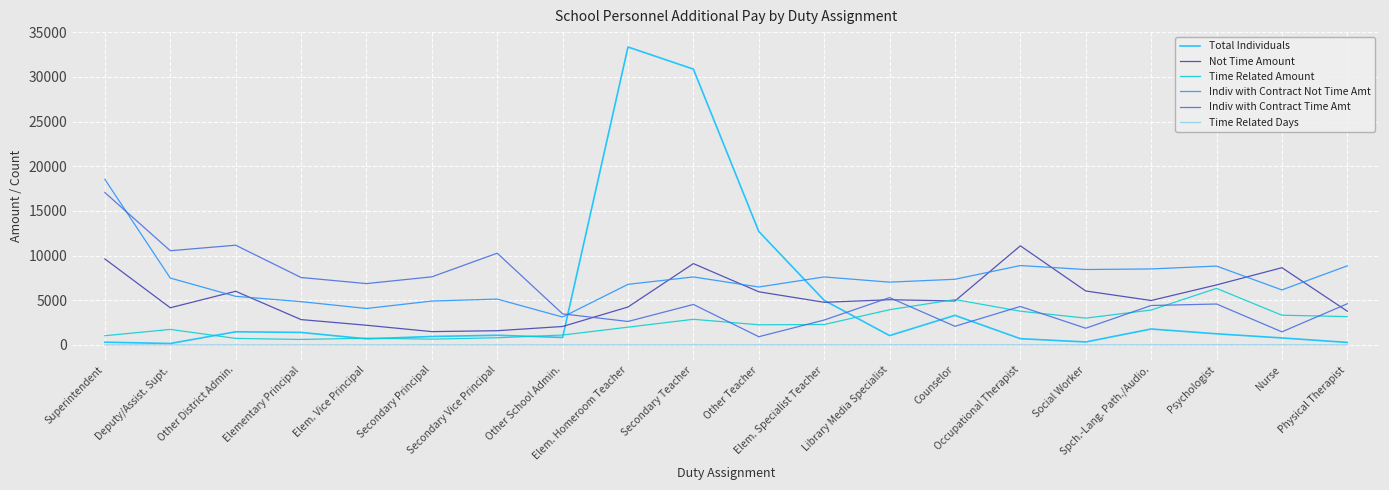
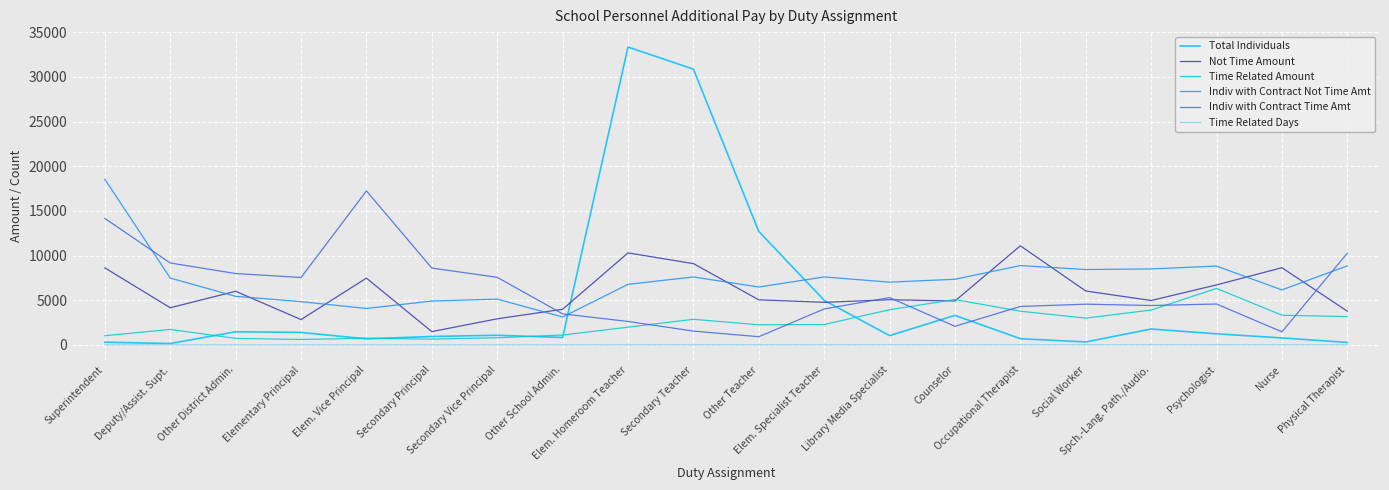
  {
    "Not Time Amount": {
-     "Superintendent": 10000,
+     "Superintendent": 9000,
      "Deputy/Assist. Supt.": 4000,
      "Other District Admin.": 6000,
      "Elementary Principal": 3000,
-     "Elem. Vice Principal": 2000,
+     "Elem. Vice Principal": 7000,
      "Secondary Principal": 1000,
-     "Secondary Vice Principal": 2000,
-     "Other School Admin.": 2000,
-     "Elem. Homeroom Teacher": 4000,
+     "Secondary Vice Principal": 3000,
+     "Other School Admin.": 4000,
+     "Elem. Homeroom Teacher": 10000,
      "Secondary Teacher": 9000,
-     "Other Teacher": 6000,
+     "Other Teacher": 5000,
      "Occupational Therapist": 11000,
      "Social Worker": 6000,
      "Spch.-Lang. Path./Audio.": 5000,
      "Psychologist": 7000,
      "Nurse": 9000,
      "Physical Therapist": 4000
    },
    "Indiv with Contract Time Amt": {
-     "Superintendent": 17000,
-     "Deputy/Assist. Supt.": 11000,
-     "Other District Admin.": 11000,
+     "Superintendent": 14000,
+     "Deputy/Assist. Supt.": 9000,
+     "Other District Admin.": 8000,
      "Elementary Principal": 8000,
-     "Elem. Vice Principal": 7000,
-     "Secondary Principal": 8000,
-     "Secondary Vice Principal": 10000,
+     "Elem. Vice Principal": 17000,
+     "Secondary Principal": 9000,
+     "Secondary Vice Principal": 8000,
      "Other School Admin.": 3000,
      "Elem. Homeroom Teacher": 3000,
-     "Secondary Teacher": 5000,
+     "Secondary Teacher": 2000,
      "Other Teacher": 1000,
-     "Elem. Specialist Teacher": 3000,
+     "Elem. Specialist Teacher": 4000,
      "Counselor": 2000,
      "Occupational Therapist": 4000,
-     "Social Worker": 2000,
+     "Social Worker": 5000,
      "Spch.-Lang. Path./Audio.": 4000,
      "Psychologist": 5000,
      "Nurse": 1000,
-     "Physical Therapist": 5000
+     "Physical Therapist": 10000
    },
    "Time Related Days": {
      "Superintendent": 0,
      "Other District Admin.": 0,
      "Elementary Principal": 0,
      "Elem. Vice Principal": 0,
      "Secondary Principal": 0,
      "Secondary Vice Principal": 0,
      "Other School Admin.": 0,
      "Elem. Homeroom Teacher": 0,
      "Secondary Teacher": 0,
      "Other Teacher": 0,
      "Elem. Specialist Teacher": 0,
      "Library Media Specialist": 0,
      "Counselor": 0,
      "Occupational Therapist": 0,
      "Social Worker": 0,
      "Spch.-Lang. Path./Audio.": 0,
      "Psychologist": 0,
      "Nurse": 0
    }
  }
